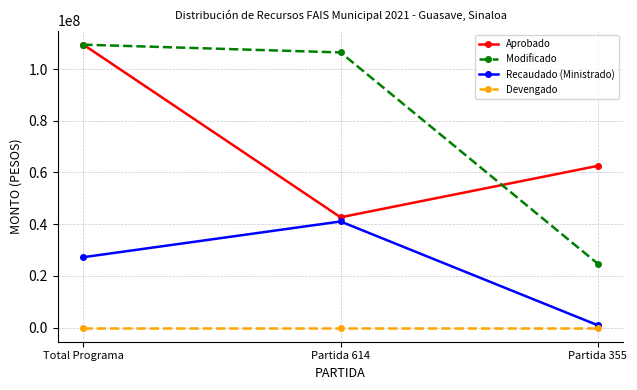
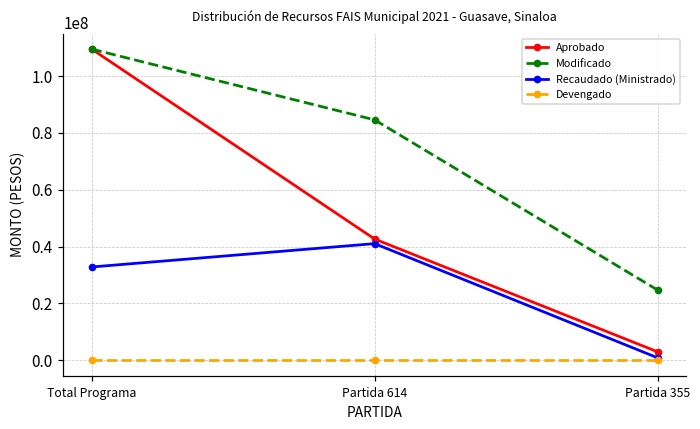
  {
    "Aprobado": {
      "Partida 614": 43000000,
-     "Partida 355": 63000000
+     "Partida 355": 3000000
    },
    "Modificado": {
-     "Partida 614": 106000000,
+     "Partida 614": 85000000,
      "Partida 355": 25000000
    },
    "Recaudado (Ministrado)": {
-     "Total Programa": 27000000,
+     "Total Programa": 33000000,
      "Partida 614": 41000000
    },
    "Devengado": {
      "Total Programa": 0,
      "Partida 614": 0
    }
  }
